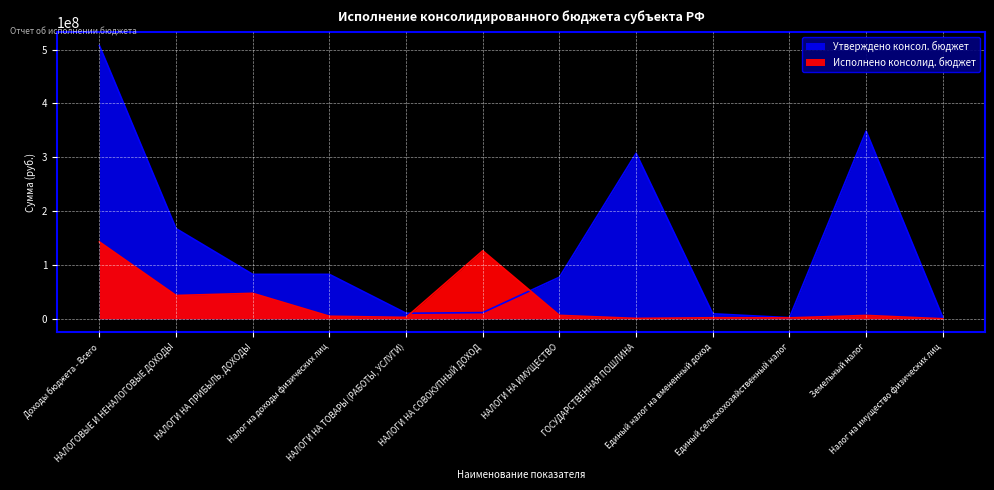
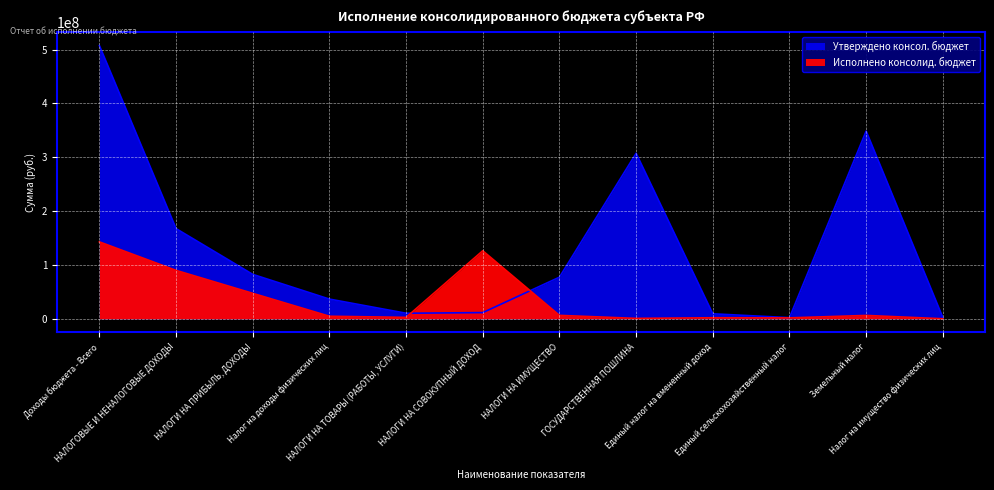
  {
    "Утверждено консол. бюджет": {
      "Доходы бюджета - Всего": 510000000,
      "НАЛОГОВЫЕ И НЕНАЛОГОВЫЕ ДОХОДЫ": 170000000,
      "НАЛОГИ НА ПРИБЫЛЬ, ДОХОДЫ": 80000000,
-     "Налог на доходы физических лиц": 80000000,
+     "Налог на доходы физических лиц": 40000000,
      "НАЛОГИ НА ТОВАРЫ (РАБОТЫ, УСЛУГИ)": 10000000,
      "НАЛОГИ НА СОВОКУПНЫЙ ДОХОД": 10000000,
      "НАЛОГИ НА ИМУЩЕСТВО": 80000000,
      "ГОСУДАРСТВЕННАЯ ПОШЛИНА": 310000000,
      "Единый налог на вмененный доход": 10000000,
      "Земельный налог": 350000000
    },
    "Исполнено консолид. бюджет": {
      "Доходы бюджета - Всего": 140000000,
-     "НАЛОГОВЫЕ И НЕНАЛОГОВЫЕ ДОХОДЫ": 40000000,
+     "НАЛОГОВЫЕ И НЕНАЛОГОВЫЕ ДОХОДЫ": 90000000,
      "НАЛОГИ НА ПРИБЫЛЬ, ДОХОДЫ": 50000000,
      "Налог на доходы физических лиц": 0,
      "НАЛОГИ НА ТОВАРЫ (РАБОТЫ, УСЛУГИ)": 0,
      "НАЛОГИ НА СОВОКУПНЫЙ ДОХОД": 130000000,
      "НАЛОГИ НА ИМУЩЕСТВО": 10000000,
      "ГОСУДАРСТВЕННАЯ ПОШЛИНА": 0,
      "Единый налог на вмененный доход": 0,
      "Земельный налог": 10000000
    }
  }
